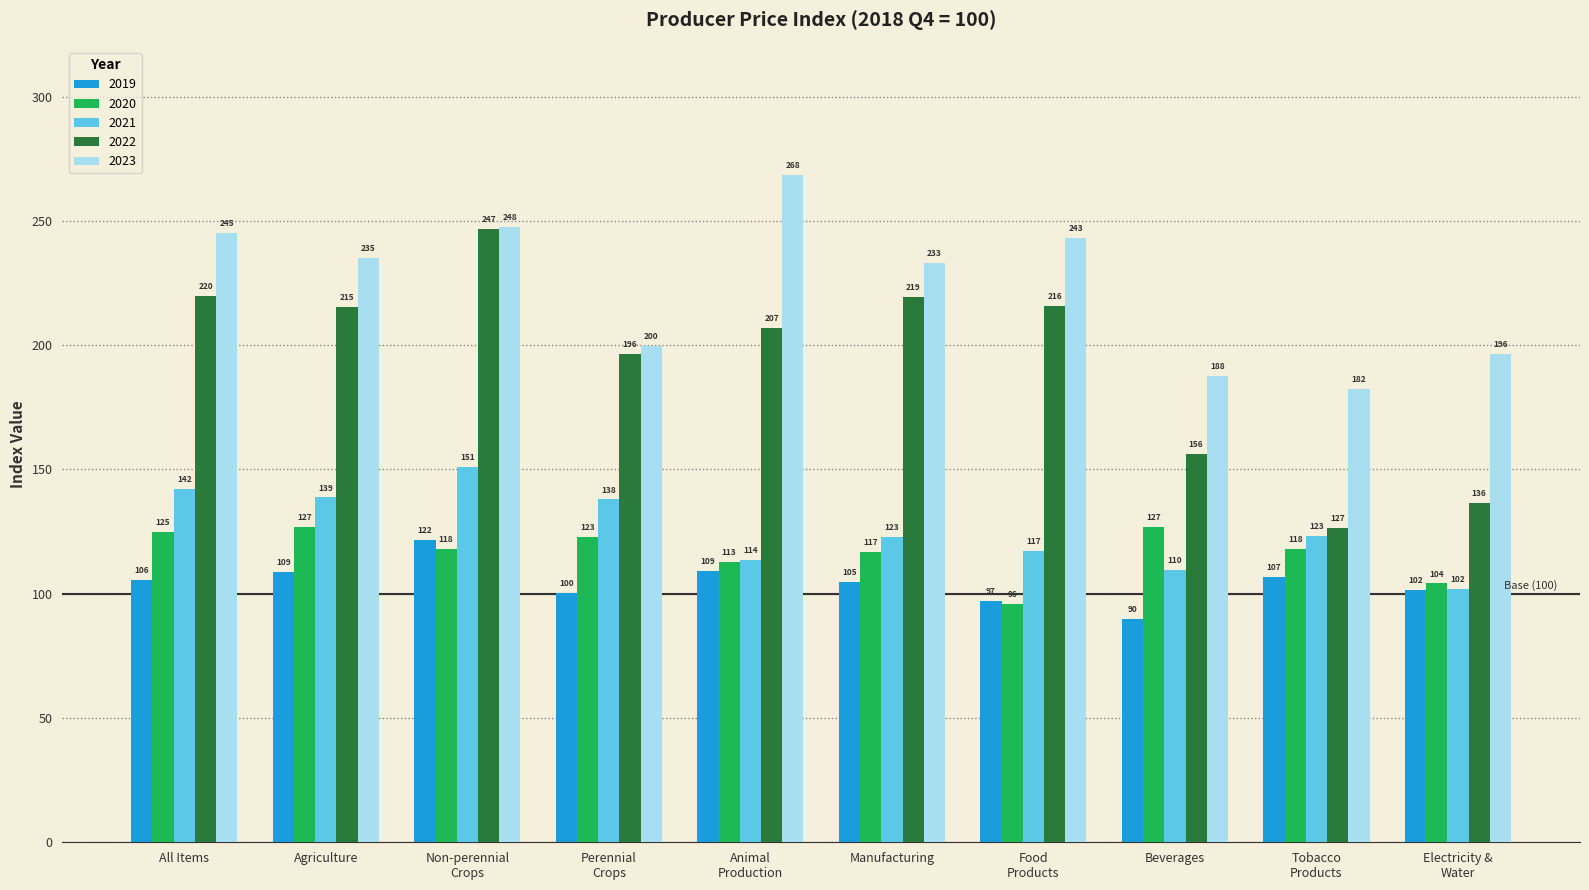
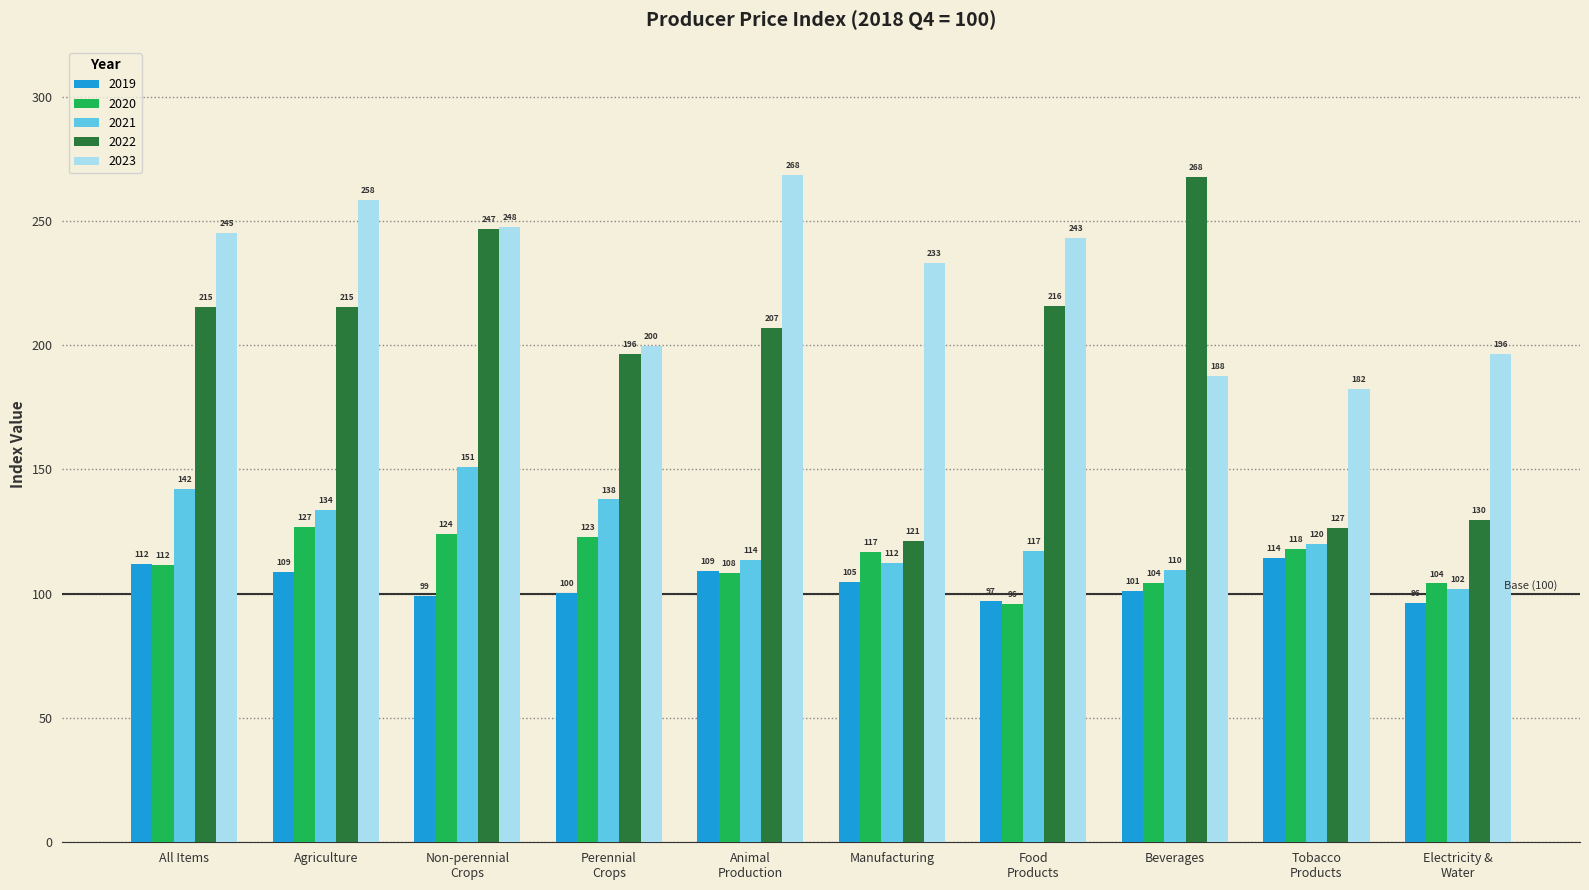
  {
    "2019": {
-     "All Items": 106,
+     "All Items": 112,
      "Agriculture": 109,
-     "Non-perennial Crops": 122,
+     "Non-perennial Crops": 99,
      "Perennial Crops": 100,
      "Animal Production": 109,
      "Manufacturing": 105,
      "Food Products": 97,
-     "Beverages": 90,
-     "Tobacco Products": 107,
-     "Electricity & Water": 102
+     "Beverages": 101,
+     "Tobacco Products": 114,
+     "Electricity & Water": 96
    },
    "2020": {
-     "All Items": 125,
+     "All Items": 112,
      "Agriculture": 127,
-     "Non-perennial Crops": 118,
+     "Non-perennial Crops": 124,
      "Perennial Crops": 123,
-     "Animal Production": 113,
+     "Animal Production": 108,
      "Manufacturing": 117,
      "Food Products": 96,
-     "Beverages": 127,
+     "Beverages": 104,
      "Tobacco Products": 118,
      "Electricity & Water": 104
    },
    "2021": {
      "All Items": 142,
-     "Agriculture": 139,
+     "Agriculture": 134,
      "Non-perennial Crops": 151,
      "Perennial Crops": 138,
      "Animal Production": 114,
-     "Manufacturing": 123,
+     "Manufacturing": 112,
      "Food Products": 117,
      "Beverages": 110,
-     "Tobacco Products": 123,
+     "Tobacco Products": 120,
      "Electricity & Water": 102
    },
    "2022": {
-     "All Items": 220,
+     "All Items": 215,
      "Agriculture": 215,
      "Non-perennial Crops": 247,
      "Perennial Crops": 196,
      "Animal Production": 207,
-     "Manufacturing": 219,
+     "Manufacturing": 121,
      "Food Products": 216,
-     "Beverages": 156,
+     "Beverages": 268,
      "Tobacco Products": 127,
-     "Electricity & Water": 136
+     "Electricity & Water": 130
    },
    "2023": {
      "All Items": 245,
-     "Agriculture": 235,
+     "Agriculture": 258,
      "Non-perennial Crops": 248,
      "Perennial Crops": 200,
      "Animal Production": 268,
      "Manufacturing": 233,
      "Food Products": 243,
      "Beverages": 188,
      "Tobacco Products": 182,
      "Electricity & Water": 196
    }
  }
